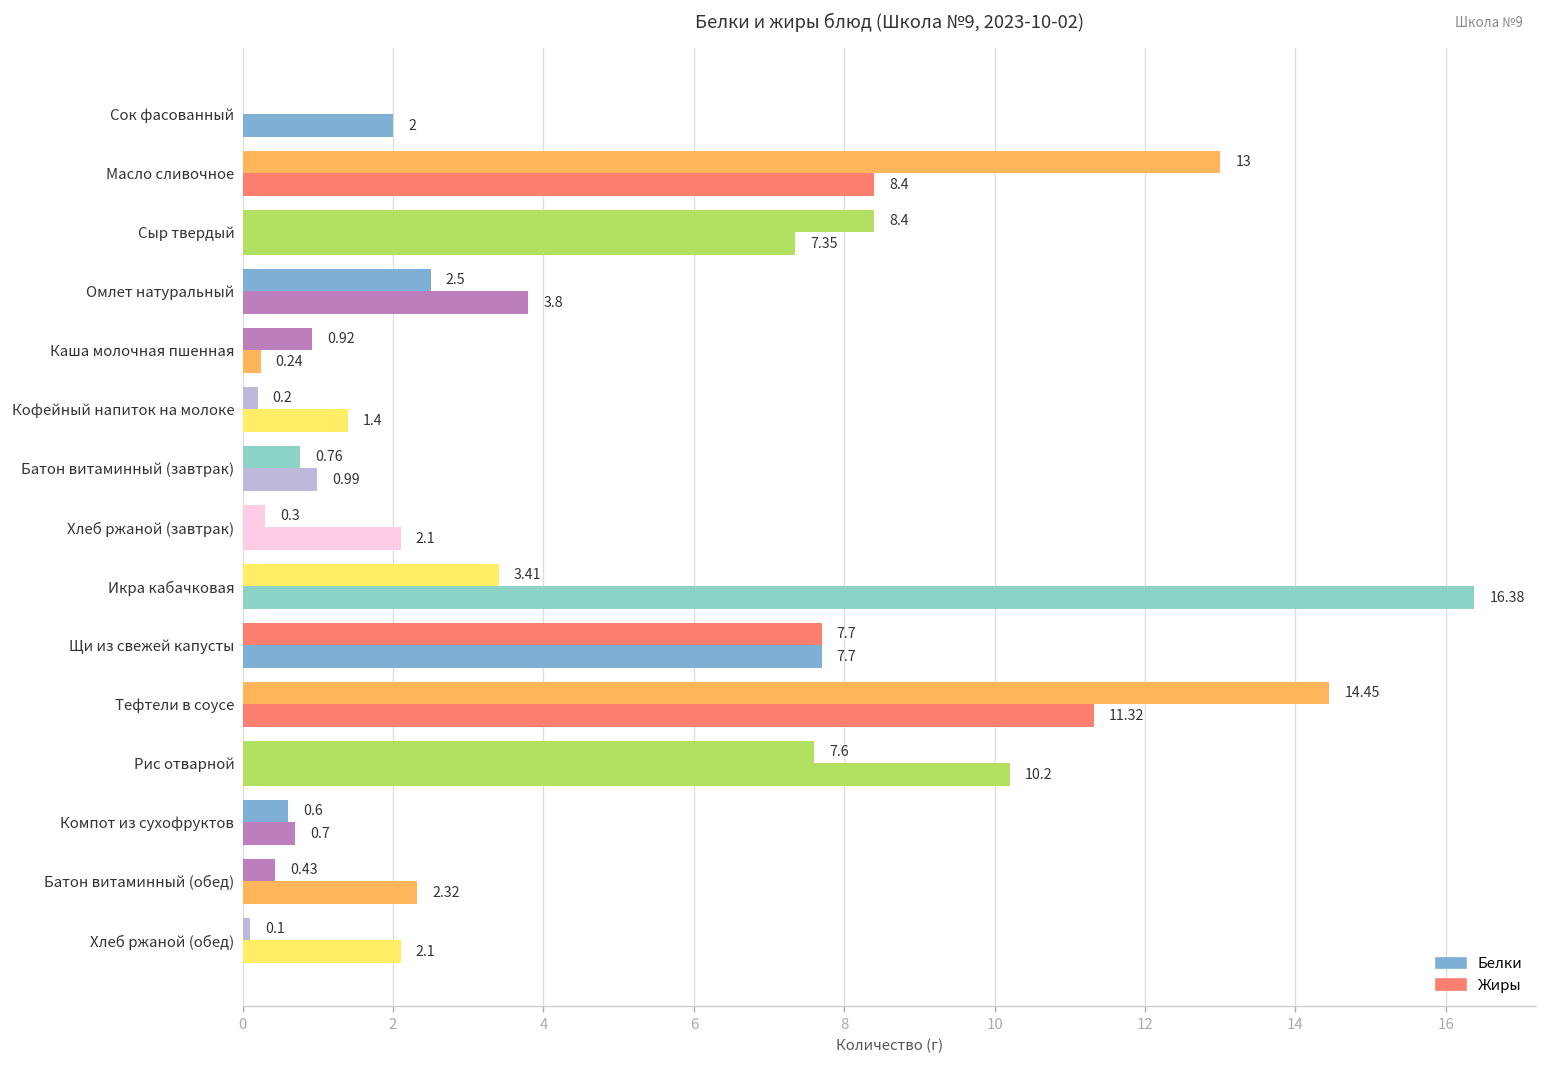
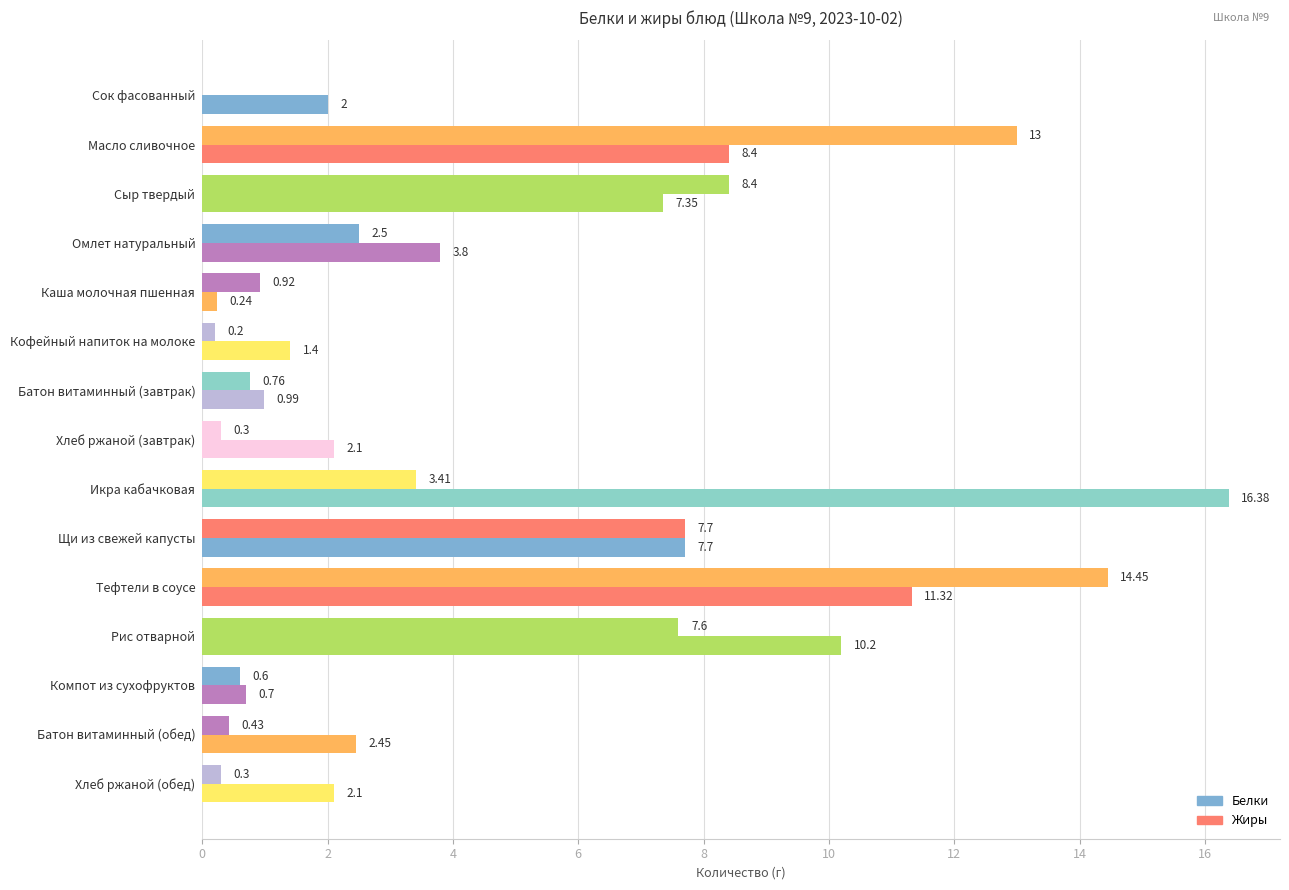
  {
    "Белки": {
      "Сок фасованный": 2,
      "Масло сливочное": 8.4,
      "Сыр твердый": 7.35,
      "Омлет натуральный": 3.8,
      "Каша молочная пшенная": 0.24,
      "Кофейный напиток на молоке": 1.4,
      "Батон витаминный (завтрак)": 0.99,
      "Хлеб ржаной (завтрак)": 2.1,
      "Икра кабачковая": 16.38,
      "Щи из свежей капусты": 7.7,
      "Тефтели в соусе": 11.32,
      "Рис отварной": 10.2,
      "Компот из сухофруктов": 0.7,
-     "Батон витаминный (обед)": 2.32,
+     "Батон витаминный (обед)": 2.45,
      "Хлеб ржаной (обед)": 2.1
    },
    "Жиры": {
      "Масло сливочное": 13,
      "Сыр твердый": 8.4,
      "Омлет натуральный": 2.5,
      "Каша молочная пшенная": 0.92,
      "Кофейный напиток на молоке": 0.2,
      "Батон витаминный (завтрак)": 0.76,
      "Хлеб ржаной (завтрак)": 0.3,
      "Икра кабачковая": 3.41,
      "Щи из свежей капусты": 7.7,
      "Тефтели в соусе": 14.45,
      "Рис отварной": 7.6,
      "Компот из сухофруктов": 0.6,
      "Батон витаминный (обед)": 0.43,
-     "Хлеб ржаной (обед)": 0.1
+     "Хлеб ржаной (обед)": 0.3
    }
  }
